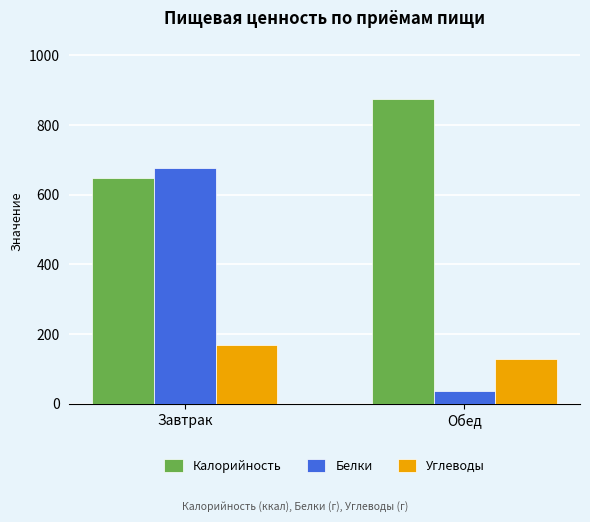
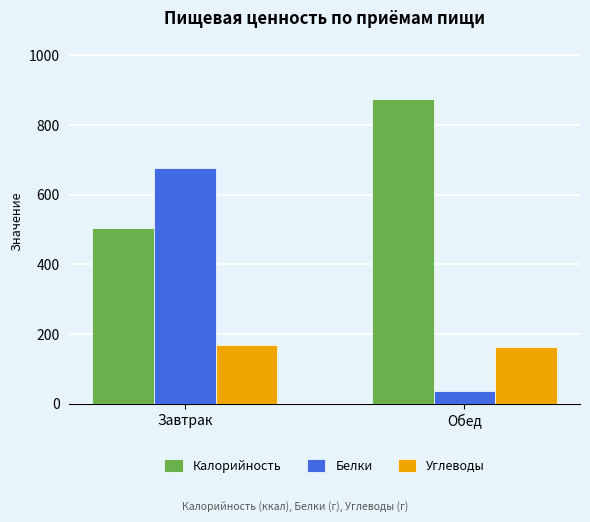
  {
    "Калорийность": {
-     "Завтрак": 650,
+     "Завтрак": 510,
      "Обед": 880
    },
    "Белки": {
      "Завтрак": 680,
      "Обед": 40
    },
    "Углеводы": {
      "Завтрак": 170,
-     "Обед": 130
+     "Обед": 160
    }
  }
